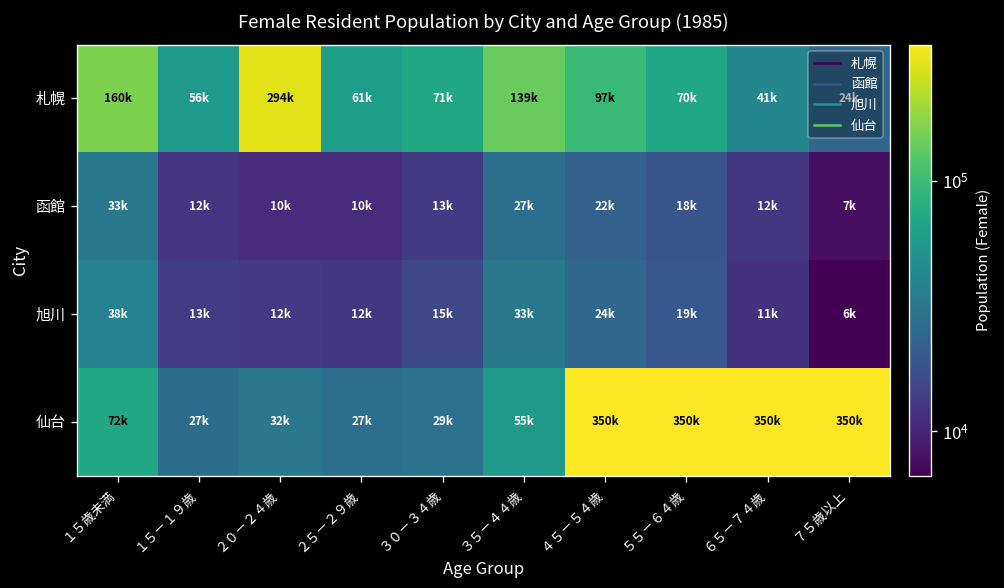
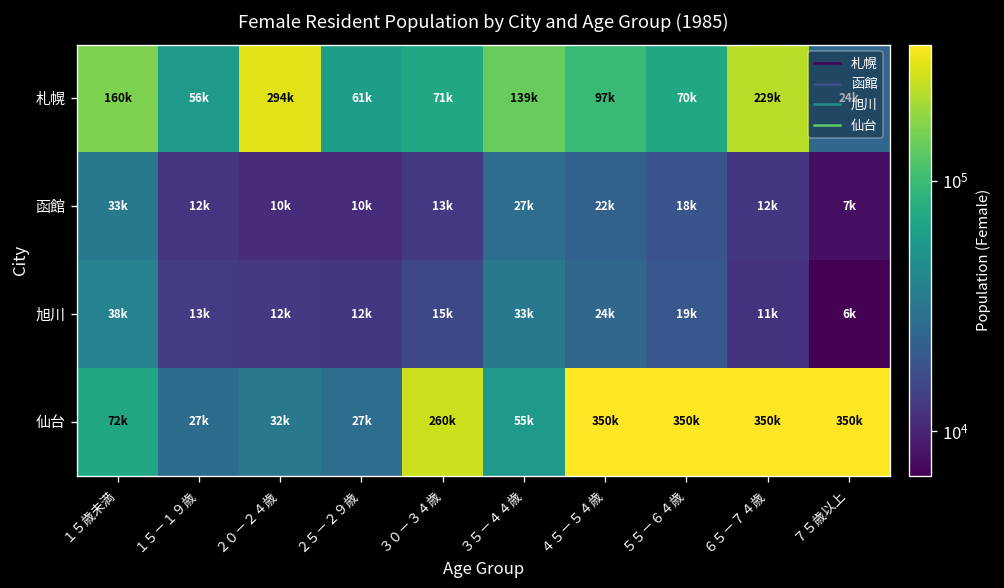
  {
    "札幌": {
      "１５歳未満": "160k",
      "１５－１９歳": "56k",
      "２０－２４歳": "294k",
      "２５－２９歳": "61k",
      "３０－３４歳": "71k",
      "３５－４４歳": "139k",
      "４５－５４歳": "97k",
      "５５－６４歳": "70k",
-     "６５－７４歳": "41k"
+     "６５－７４歳": "229k"
    },
    "函館": {
      "１５歳未満": "33k",
      "１５－１９歳": "12k",
      "２０－２４歳": "10k",
      "２５－２９歳": "10k",
      "３０－３４歳": "13k",
      "３５－４４歳": "27k",
      "４５－５４歳": "22k",
      "５５－６４歳": "18k",
      "６５－７４歳": "12k",
      "７５歳以上": "7k"
    },
    "旭川": {
      "１５歳未満": "38k",
      "１５－１９歳": "13k",
      "２０－２４歳": "12k",
      "２５－２９歳": "12k",
      "３０－３４歳": "15k",
      "３５－４４歳": "33k",
      "４５－５４歳": "24k",
      "５５－６４歳": "19k",
      "６５－７４歳": "11k",
      "７５歳以上": "6k"
    },
    "仙台": {
      "１５歳未満": "72k",
      "１５－１９歳": "27k",
      "２０－２４歳": "32k",
      "２５－２９歳": "27k",
-     "３０－３４歳": "29k",
+     "３０－３４歳": "260k",
      "３５－４４歳": "55k",
      "４５－５４歳": "350k",
      "５５－６４歳": "350k",
      "６５－７４歳": "350k",
      "７５歳以上": "350k"
    }
  }
